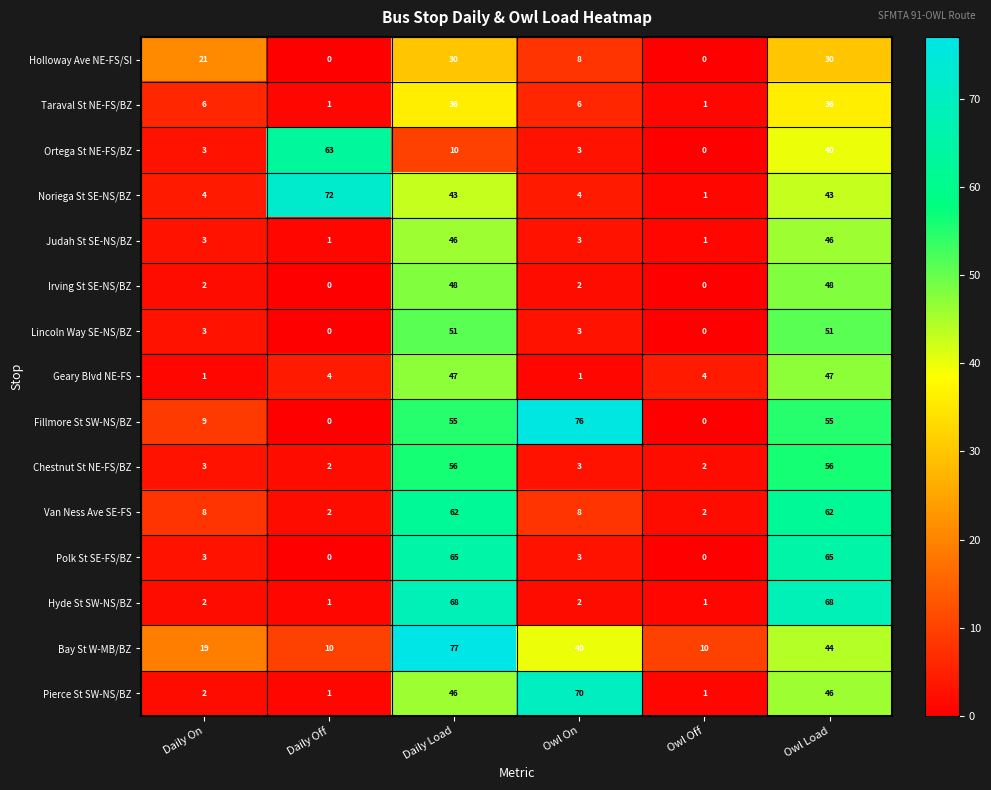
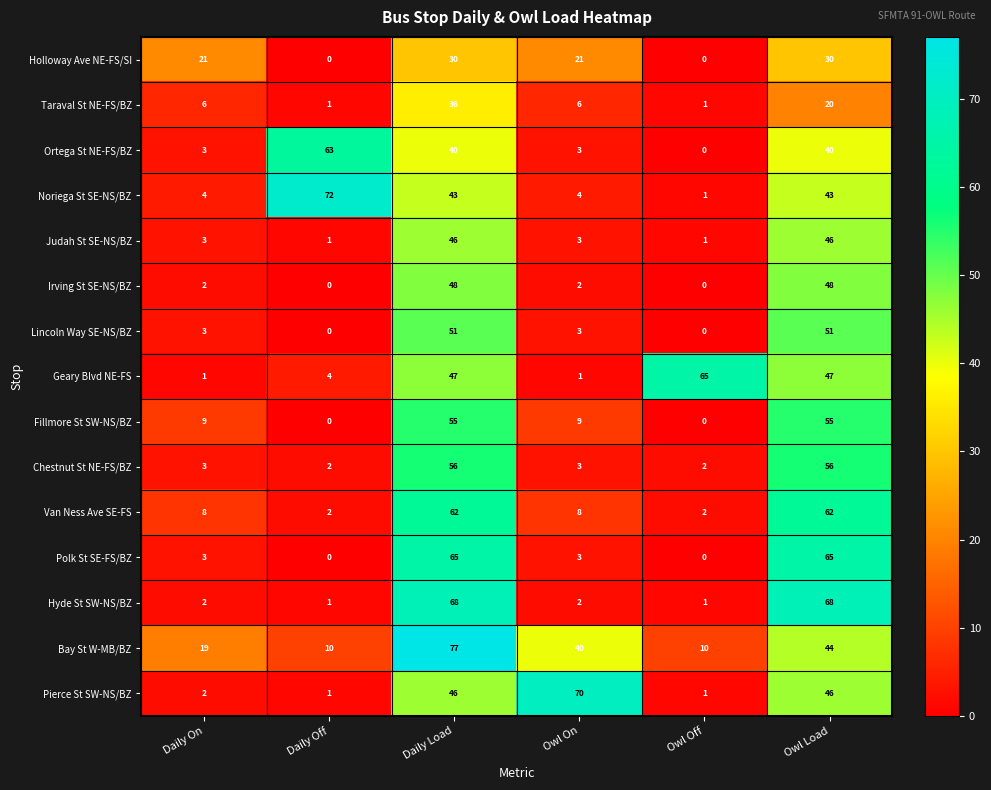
  {
    "Holloway Ave NE-FS/SI": {
      "Daily On": 21,
      "Daily Off": 0,
      "Daily Load": 30,
-     "Owl On": 8,
+     "Owl On": 21,
      "Owl Off": 0,
      "Owl Load": 30
    },
    "Taraval St NE-FS/BZ": {
      "Daily On": 6,
      "Daily Off": 1,
      "Daily Load": 36,
      "Owl On": 6,
      "Owl Off": 1,
-     "Owl Load": 36
+     "Owl Load": 20
    },
    "Ortega St NE-FS/BZ": {
      "Daily On": 3,
      "Daily Off": 63,
-     "Daily Load": 10,
+     "Daily Load": 40,
      "Owl On": 3,
      "Owl Off": 0,
      "Owl Load": 40
    },
    "Noriega St SE-NS/BZ": {
      "Daily On": 4,
      "Daily Off": 72,
      "Daily Load": 43,
      "Owl On": 4,
      "Owl Off": 1,
      "Owl Load": 43
    },
    "Judah St SE-NS/BZ": {
      "Daily On": 3,
      "Daily Off": 1,
      "Daily Load": 46,
      "Owl On": 3,
      "Owl Off": 1,
      "Owl Load": 46
    },
    "Irving St SE-NS/BZ": {
      "Daily On": 2,
      "Daily Off": 0,
      "Daily Load": 48,
      "Owl On": 2,
      "Owl Off": 0,
      "Owl Load": 48
    },
    "Lincoln Way SE-NS/BZ": {
      "Daily On": 3,
      "Daily Off": 0,
      "Daily Load": 51,
      "Owl On": 3,
      "Owl Off": 0,
      "Owl Load": 51
    },
    "Geary Blvd NE-FS": {
      "Daily On": 1,
      "Daily Off": 4,
      "Daily Load": 47,
      "Owl On": 1,
-     "Owl Off": 4,
+     "Owl Off": 65,
      "Owl Load": 47
    },
    "Fillmore St SW-NS/BZ": {
      "Daily On": 9,
      "Daily Off": 0,
      "Daily Load": 55,
-     "Owl On": 76,
+     "Owl On": 9,
      "Owl Off": 0,
      "Owl Load": 55
    },
    "Chestnut St NE-FS/BZ": {
      "Daily On": 3,
      "Daily Off": 2,
      "Daily Load": 56,
      "Owl On": 3,
      "Owl Off": 2,
      "Owl Load": 56
    },
    "Van Ness Ave SE-FS": {
      "Daily On": 8,
      "Daily Off": 2,
      "Daily Load": 62,
      "Owl On": 8,
      "Owl Off": 2,
      "Owl Load": 62
    },
    "Polk St SE-FS/BZ": {
      "Daily On": 3,
      "Daily Off": 0,
      "Daily Load": 65,
      "Owl On": 3,
      "Owl Off": 0,
      "Owl Load": 65
    },
    "Hyde St SW-NS/BZ": {
      "Daily On": 2,
      "Daily Off": 1,
      "Daily Load": 68,
      "Owl On": 2,
      "Owl Off": 1,
      "Owl Load": 68
    },
    "Bay St W-MB/BZ": {
      "Daily On": 19,
      "Daily Off": 10,
      "Daily Load": 77,
      "Owl On": 40,
      "Owl Off": 10,
      "Owl Load": 44
    },
    "Pierce St SW-NS/BZ": {
      "Daily On": 2,
      "Daily Off": 1,
      "Daily Load": 46,
      "Owl On": 70,
      "Owl Off": 1,
      "Owl Load": 46
    }
  }
